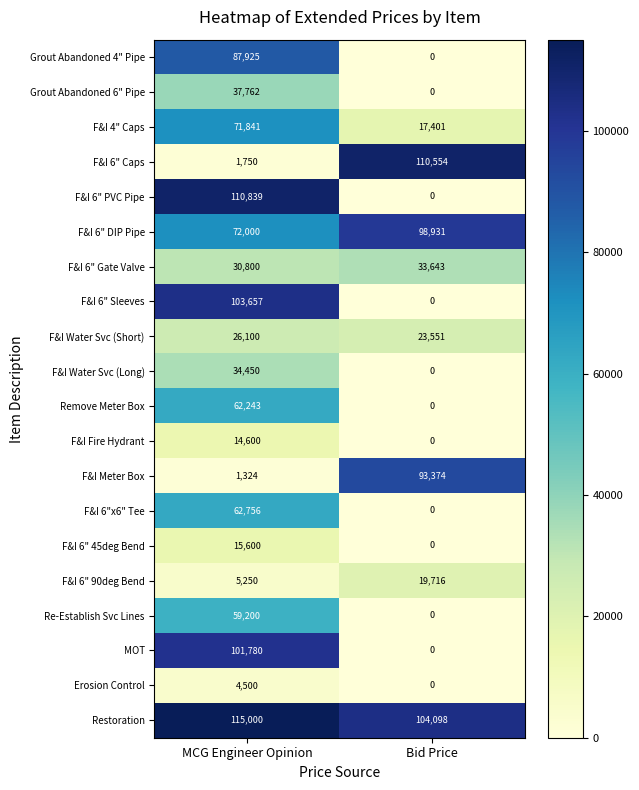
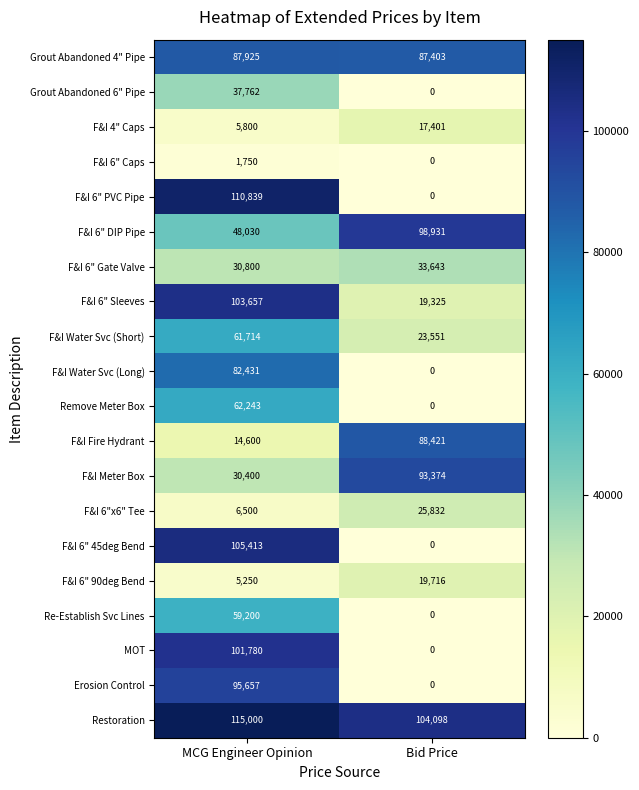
  {
    "Grout Abandoned 4\" Pipe": {
      "MCG Engineer Opinion": "87,925",
-     "Bid Price": "0"
+     "Bid Price": "87,403"
    },
    "Grout Abandoned 6\" Pipe": {
      "MCG Engineer Opinion": "37,762",
      "Bid Price": "0"
    },
    "F&I 4\" Caps": {
-     "MCG Engineer Opinion": "71,841",
+     "MCG Engineer Opinion": "5,800",
      "Bid Price": "17,401"
    },
    "F&I 6\" Caps": {
      "MCG Engineer Opinion": "1,750",
-     "Bid Price": "110,554"
+     "Bid Price": "0"
    },
    "F&I 6\" PVC Pipe": {
      "MCG Engineer Opinion": "110,839",
      "Bid Price": "0"
    },
    "F&I 6\" DIP Pipe": {
-     "MCG Engineer Opinion": "72,000",
+     "MCG Engineer Opinion": "48,030",
      "Bid Price": "98,931"
    },
    "F&I 6\" Gate Valve": {
      "MCG Engineer Opinion": "30,800",
      "Bid Price": "33,643"
    },
    "F&I 6\" Sleeves": {
      "MCG Engineer Opinion": "103,657",
-     "Bid Price": "0"
+     "Bid Price": "19,325"
    },
    "F&I Water Svc (Short)": {
-     "MCG Engineer Opinion": "26,100",
+     "MCG Engineer Opinion": "61,714",
      "Bid Price": "23,551"
    },
    "F&I Water Svc (Long)": {
-     "MCG Engineer Opinion": "34,450",
+     "MCG Engineer Opinion": "82,431",
      "Bid Price": "0"
    },
    "Remove Meter Box": {
      "MCG Engineer Opinion": "62,243",
      "Bid Price": "0"
    },
    "F&I Fire Hydrant": {
      "MCG Engineer Opinion": "14,600",
-     "Bid Price": "0"
+     "Bid Price": "88,421"
    },
    "F&I Meter Box": {
-     "MCG Engineer Opinion": "1,324",
+     "MCG Engineer Opinion": "30,400",
      "Bid Price": "93,374"
    },
    "F&I 6\"x6\" Tee": {
-     "MCG Engineer Opinion": "62,756",
-     "Bid Price": "0"
+     "MCG Engineer Opinion": "6,500",
+     "Bid Price": "25,832"
    },
    "F&I 6\" 45deg Bend": {
-     "MCG Engineer Opinion": "15,600",
+     "MCG Engineer Opinion": "105,413",
      "Bid Price": "0"
    },
    "F&I 6\" 90deg Bend": {
      "MCG Engineer Opinion": "5,250",
      "Bid Price": "19,716"
    },
    "Re-Establish Svc Lines": {
      "MCG Engineer Opinion": "59,200",
      "Bid Price": "0"
    },
    "MOT": {
      "MCG Engineer Opinion": "101,780",
      "Bid Price": "0"
    },
    "Erosion Control": {
-     "MCG Engineer Opinion": "4,500",
+     "MCG Engineer Opinion": "95,657",
      "Bid Price": "0"
    },
    "Restoration": {
      "MCG Engineer Opinion": "115,000",
      "Bid Price": "104,098"
    }
  }
